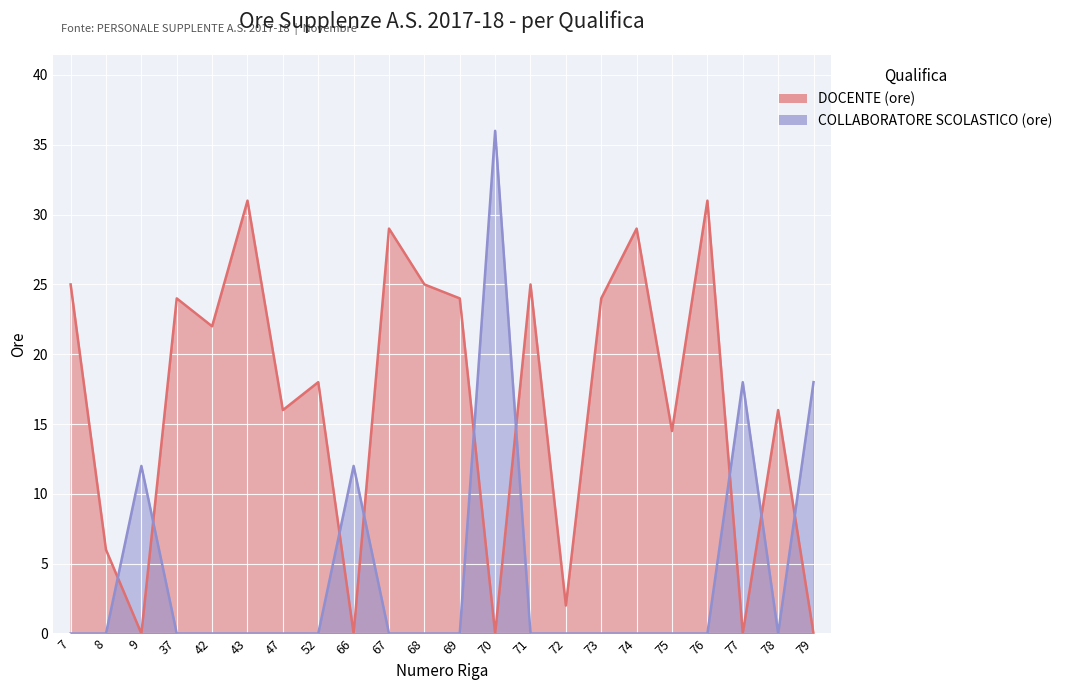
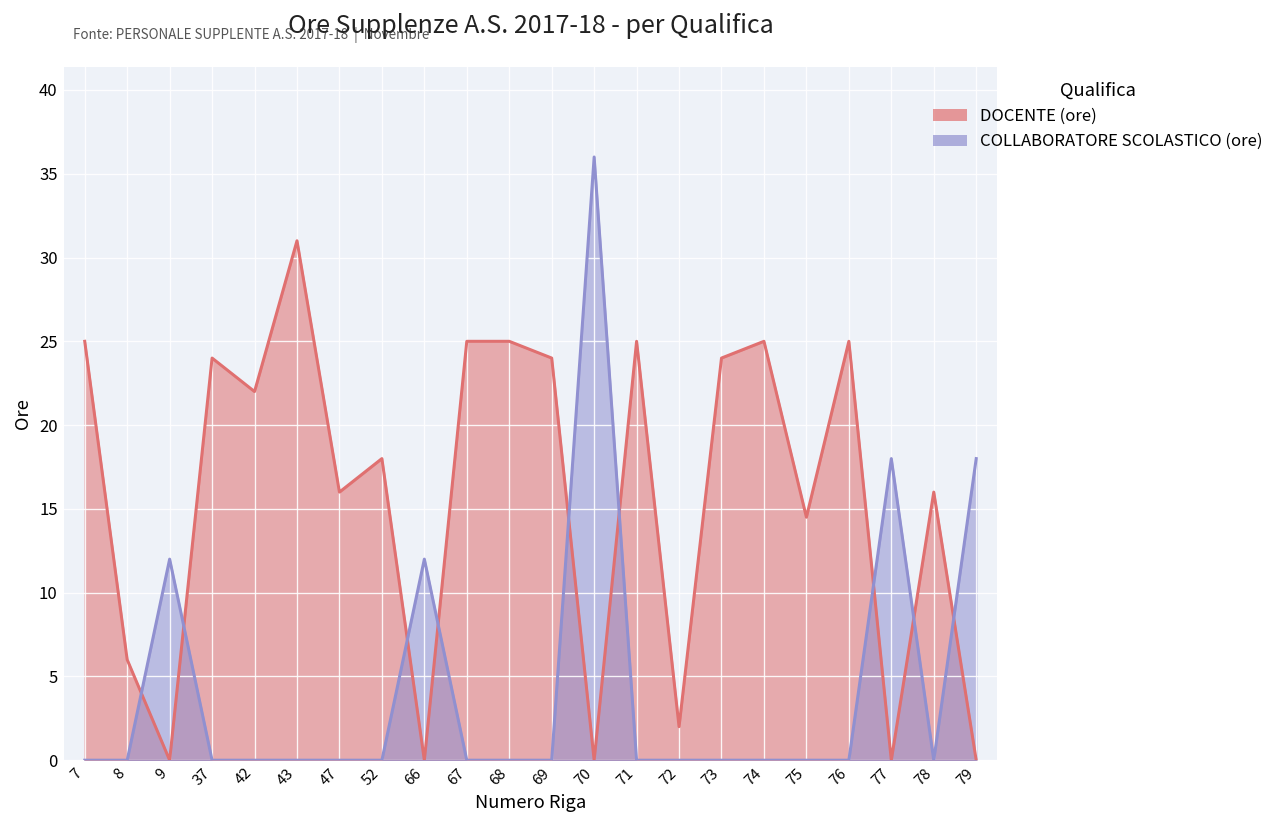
  {
    "DOCENTE (ore)": {
      "7": 25,
      "8": 6,
      "9": 0,
      "37": 24,
      "42": 22,
      "43": 31,
      "47": 16,
      "52": 18,
      "66": 0,
-     "67": 29,
+     "67": 25,
      "68": 25,
      "69": 24,
      "70": 0,
      "71": 25,
      "72": 2,
      "73": 24,
-     "74": 29,
+     "74": 25,
      "75": 14.5,
-     "76": 31,
+     "76": 25,
      "77": 0,
      "78": 16,
      "79": 0
    },
    "COLLABORATORE SCOLASTICO (ore)": {
      "7": 0,
      "8": 0,
      "9": 12,
      "37": 0,
      "42": 0,
      "43": 0,
      "47": 0,
      "52": 0,
      "66": 12,
      "67": 0,
      "68": 0,
      "69": 0,
      "70": 36,
      "71": 0,
      "72": 0,
      "73": 0,
      "74": 0,
      "75": 0,
      "76": 0,
      "77": 18,
      "78": 0,
      "79": 18
    }
  }
